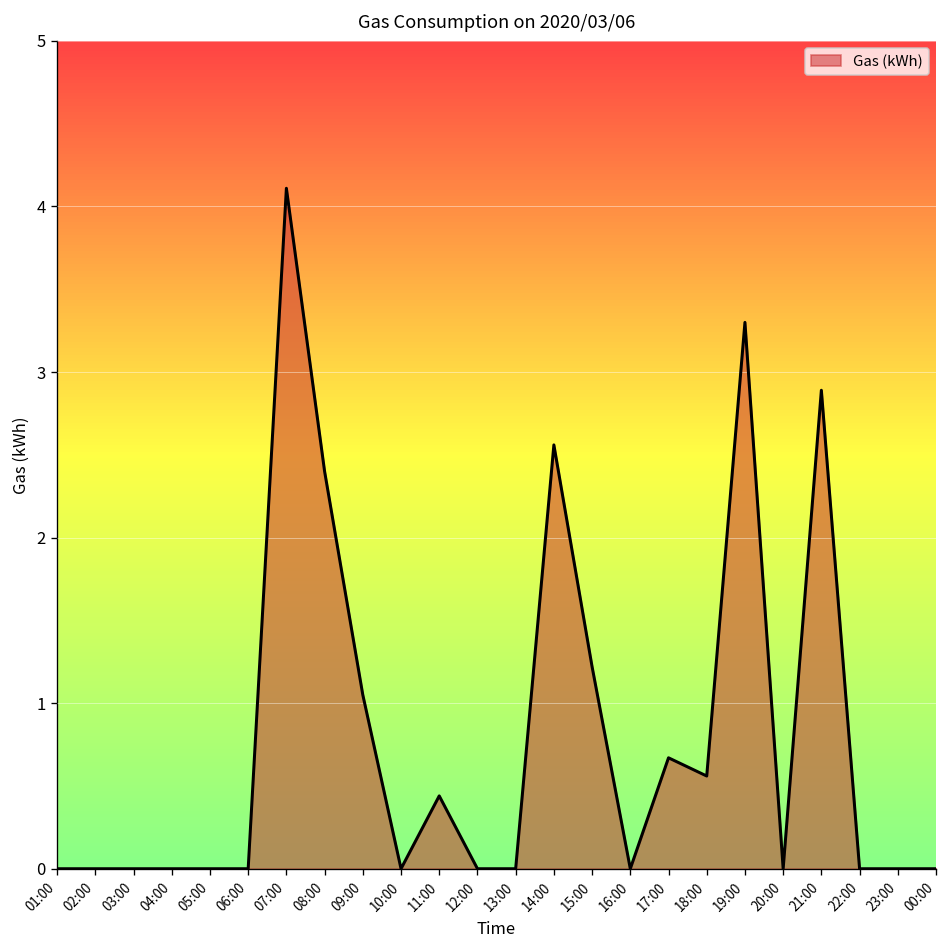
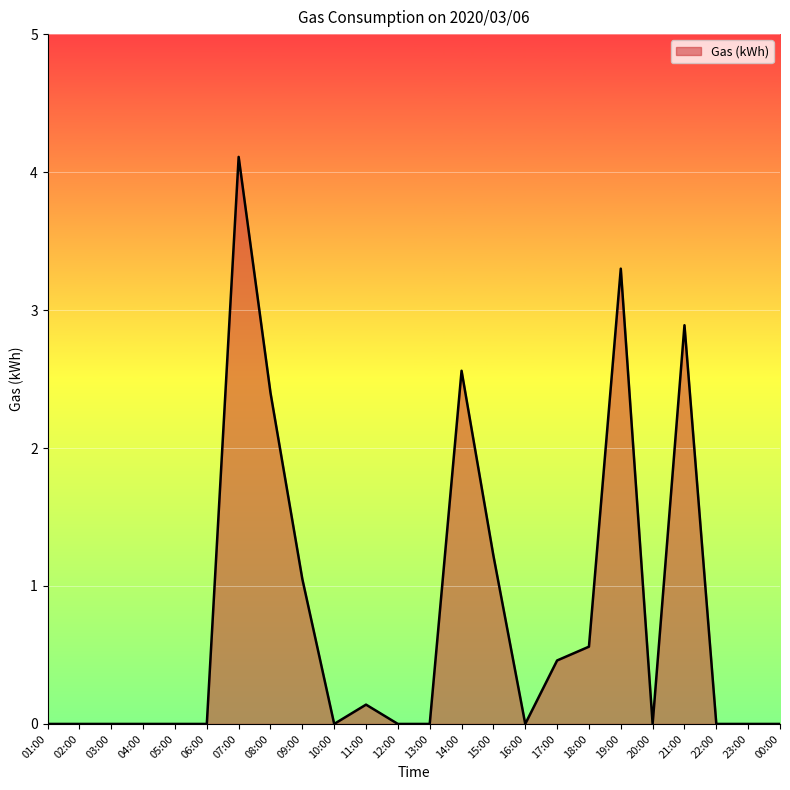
  {
    "01:00": 0.00,
    "02:00": 0.00,
    "03:00": 0.00,
    "04:00": 0.00,
    "05:00": 0.00,
    "06:00": 0.00,
    "07:00": 4.11,
    "08:00": 2.40,
    "09:00": 1.05,
    "10:00": 0.00,
-   "11:00": 0.44,
+   "11:00": 0.14,
    "12:00": 0.00,
    "13:00": 0.00,
    "14:00": 2.56,
    "15:00": 1.22,
    "16:00": 0.00,
-   "17:00": 0.67,
+   "17:00": 0.46,
    "18:00": 0.56,
    "19:00": 3.30,
    "20:00": 0.00,
    "21:00": 2.89,
    "22:00": 0.00,
    "23:00": 0.00,
    "00:00": 0.00
  }
